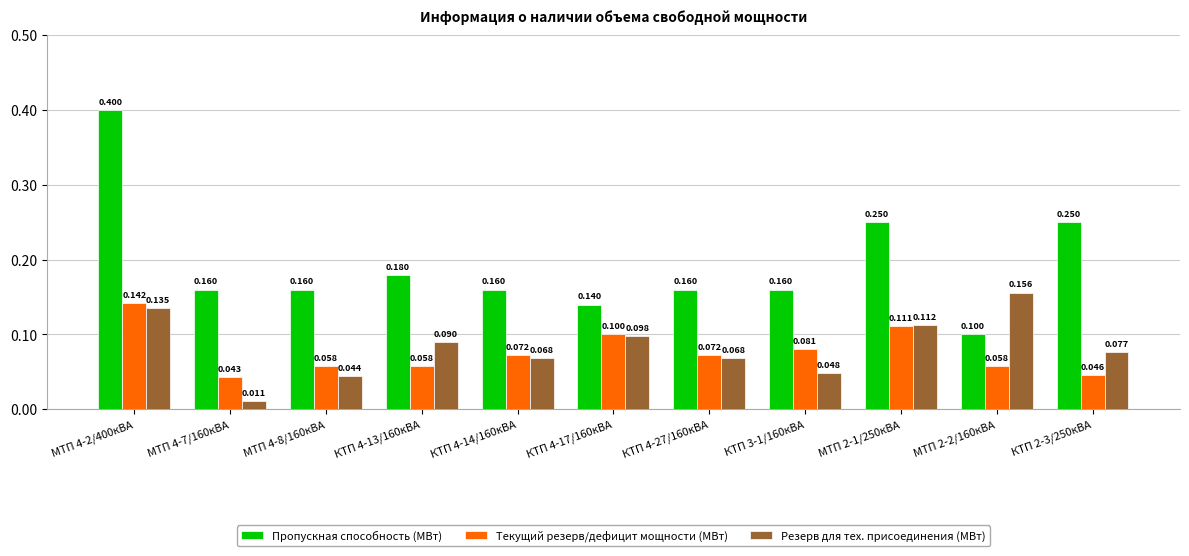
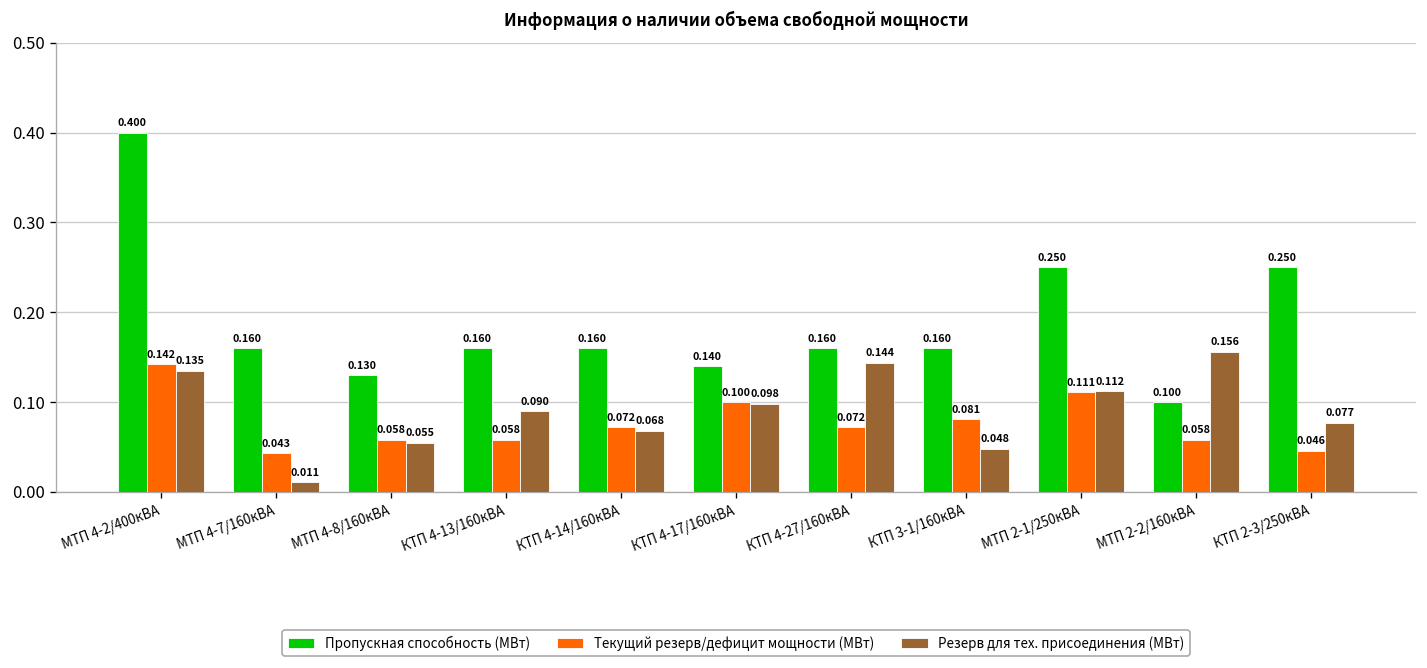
  {
    "Пропускная способность (МВт)": {
      "МТП 4-2/400кВА": 0.400,
      "МТП 4-7/160кВА": 0.160,
-     "МТП 4-8/160кВА": 0.160,
-     "КТП 4-13/160кВА": 0.180,
+     "МТП 4-8/160кВА": 0.130,
+     "КТП 4-13/160кВА": 0.160,
      "КТП 4-14/160кВА": 0.160,
      "КТП 4-17/160кВА": 0.140,
      "КТП 4-27/160кВА": 0.160,
      "КТП 3-1/160кВА": 0.160,
      "МТП 2-1/250кВА": 0.250,
      "МТП 2-2/160кВА": 0.100,
      "КТП 2-3/250кВА": 0.250
    },
    "Текущий резерв/дефицит мощности (МВт)": {
      "МТП 4-2/400кВА": 0.142,
      "МТП 4-7/160кВА": 0.043,
      "МТП 4-8/160кВА": 0.058,
      "КТП 4-13/160кВА": 0.058,
      "КТП 4-14/160кВА": 0.072,
      "КТП 4-17/160кВА": 0.100,
      "КТП 4-27/160кВА": 0.072,
      "КТП 3-1/160кВА": 0.081,
      "МТП 2-1/250кВА": 0.111,
      "МТП 2-2/160кВА": 0.058,
      "КТП 2-3/250кВА": 0.046
    },
    "Резерв для тех. присоединения (МВт)": {
      "МТП 4-2/400кВА": 0.135,
      "МТП 4-7/160кВА": 0.011,
-     "МТП 4-8/160кВА": 0.044,
+     "МТП 4-8/160кВА": 0.055,
      "КТП 4-13/160кВА": 0.090,
      "КТП 4-14/160кВА": 0.068,
      "КТП 4-17/160кВА": 0.098,
-     "КТП 4-27/160кВА": 0.068,
+     "КТП 4-27/160кВА": 0.144,
      "КТП 3-1/160кВА": 0.048,
      "МТП 2-1/250кВА": 0.112,
      "МТП 2-2/160кВА": 0.156,
      "КТП 2-3/250кВА": 0.077
    }
  }
